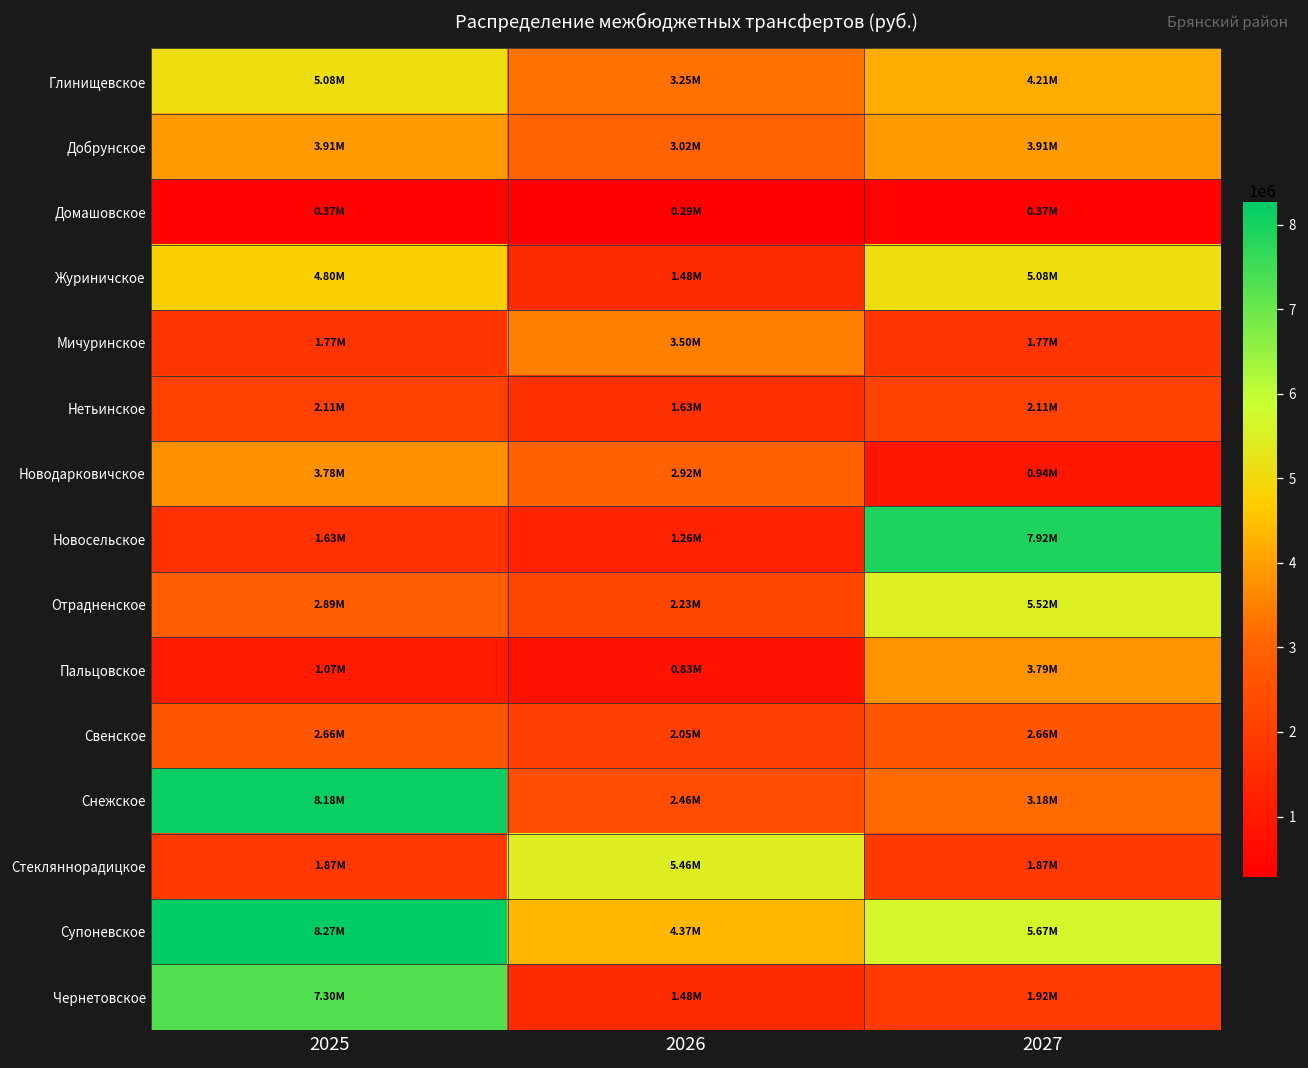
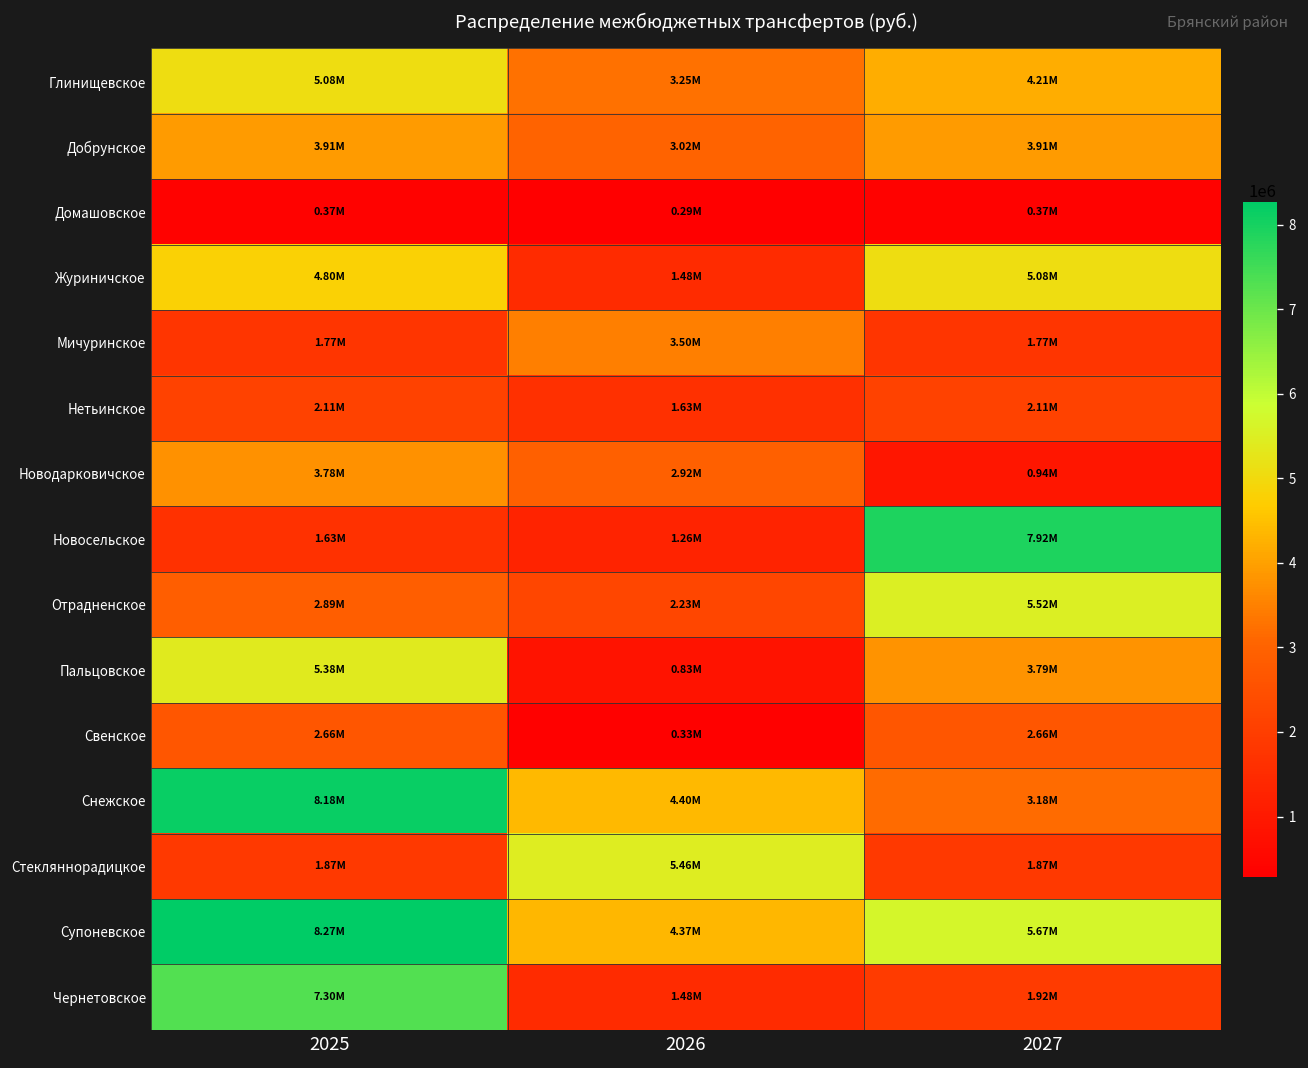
  {
    "Глинищевское": {
      "2025": "5.08M",
      "2026": "3.25M",
      "2027": "4.21M"
    },
    "Добрунское": {
      "2025": "3.91M",
      "2026": "3.02M",
      "2027": "3.91M"
    },
    "Домашовское": {
      "2025": "0.37M",
      "2026": "0.29M",
      "2027": "0.37M"
    },
    "Журиничское": {
      "2025": "4.80M",
      "2026": "1.48M",
      "2027": "5.08M"
    },
    "Мичуринское": {
      "2025": "1.77M",
      "2026": "3.50M",
      "2027": "1.77M"
    },
    "Нетьинское": {
      "2025": "2.11M",
      "2026": "1.63M",
      "2027": "2.11M"
    },
    "Новодарковичское": {
      "2025": "3.78M",
      "2026": "2.92M",
      "2027": "0.94M"
    },
    "Новосельское": {
      "2025": "1.63M",
      "2026": "1.26M",
      "2027": "7.92M"
    },
    "Отрадненское": {
      "2025": "2.89M",
      "2026": "2.23M",
      "2027": "5.52M"
    },
    "Пальцовское": {
-     "2025": "1.07M",
+     "2025": "5.38M",
      "2026": "0.83M",
      "2027": "3.79M"
    },
    "Свенское": {
      "2025": "2.66M",
-     "2026": "2.05M",
+     "2026": "0.33M",
      "2027": "2.66M"
    },
    "Снежское": {
      "2025": "8.18M",
-     "2026": "2.46M",
+     "2026": "4.40M",
      "2027": "3.18M"
    },
    "Стекляннорадицкое": {
      "2025": "1.87M",
      "2026": "5.46M",
      "2027": "1.87M"
    },
    "Супоневское": {
      "2025": "8.27M",
      "2026": "4.37M",
      "2027": "5.67M"
    },
    "Чернетовское": {
      "2025": "7.30M",
      "2026": "1.48M",
      "2027": "1.92M"
    }
  }
